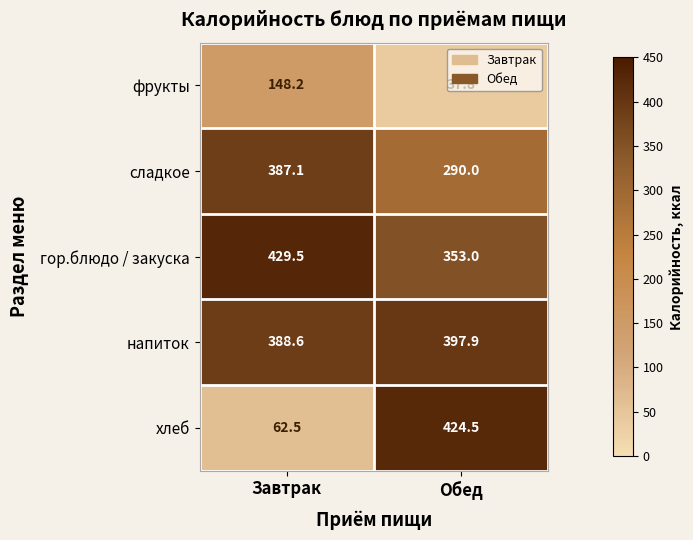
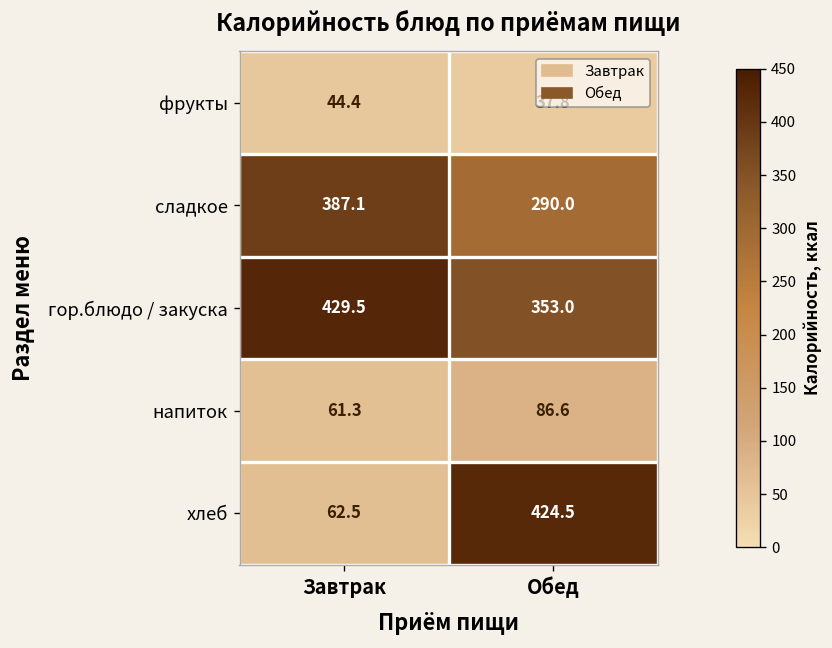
  {
    "фрукты": {
-     "Завтрак": 148.2
+     "Завтрак": 44.4
    },
    "сладкое": {
      "Завтрак": 387.1,
      "Обед": 290.0
    },
    "гор.блюдо / закуска": {
      "Завтрак": 429.5,
      "Обед": 353.0
    },
    "напиток": {
-     "Завтрак": 388.6,
-     "Обед": 397.9
+     "Завтрак": 61.3,
+     "Обед": 86.6
    },
    "хлеб": {
      "Завтрак": 62.5,
      "Обед": 424.5
    }
  }
